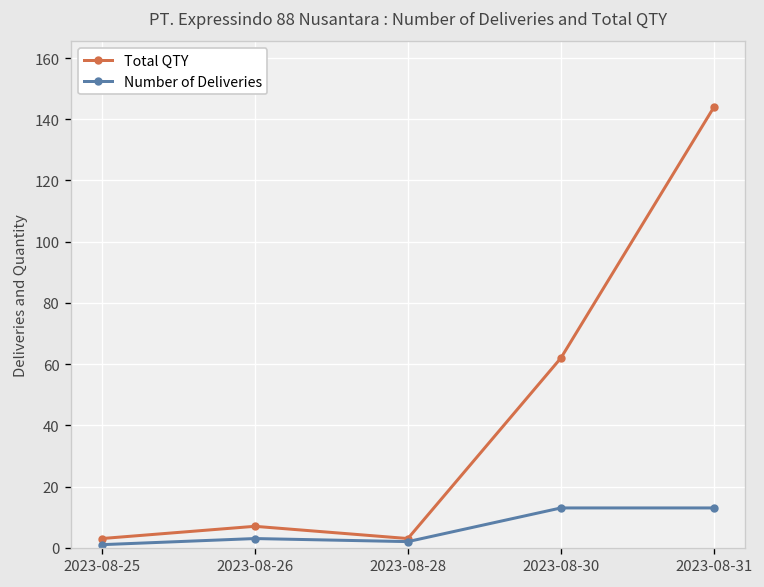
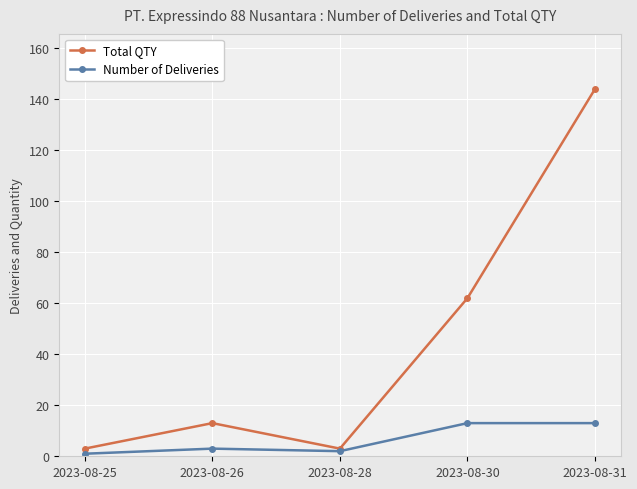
  {
    "Total QTY": {
      "2023-08-25": 3,
-     "2023-08-26": 7,
+     "2023-08-26": 13,
      "2023-08-28": 3,
      "2023-08-30": 62,
      "2023-08-31": 144
    },
    "Number of Deliveries": {
      "2023-08-25": 1,
      "2023-08-26": 3,
      "2023-08-28": 2,
      "2023-08-30": 13,
      "2023-08-31": 13
    }
  }
